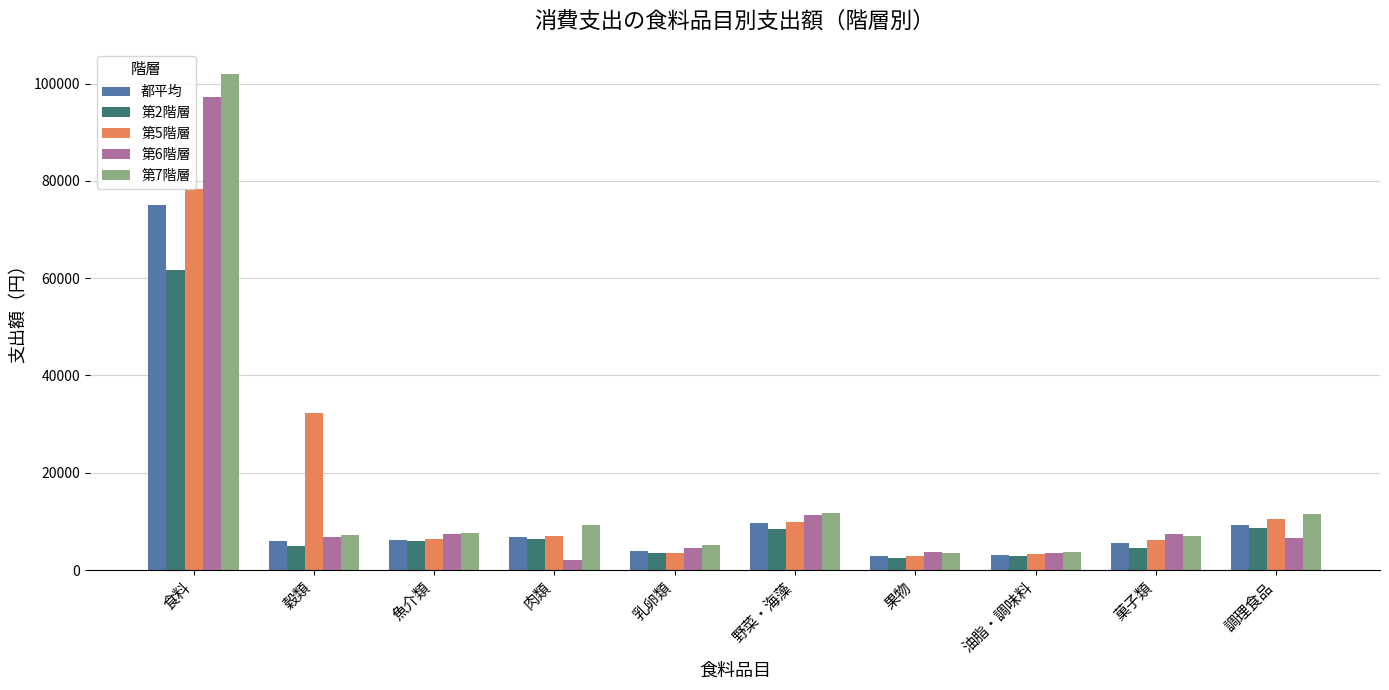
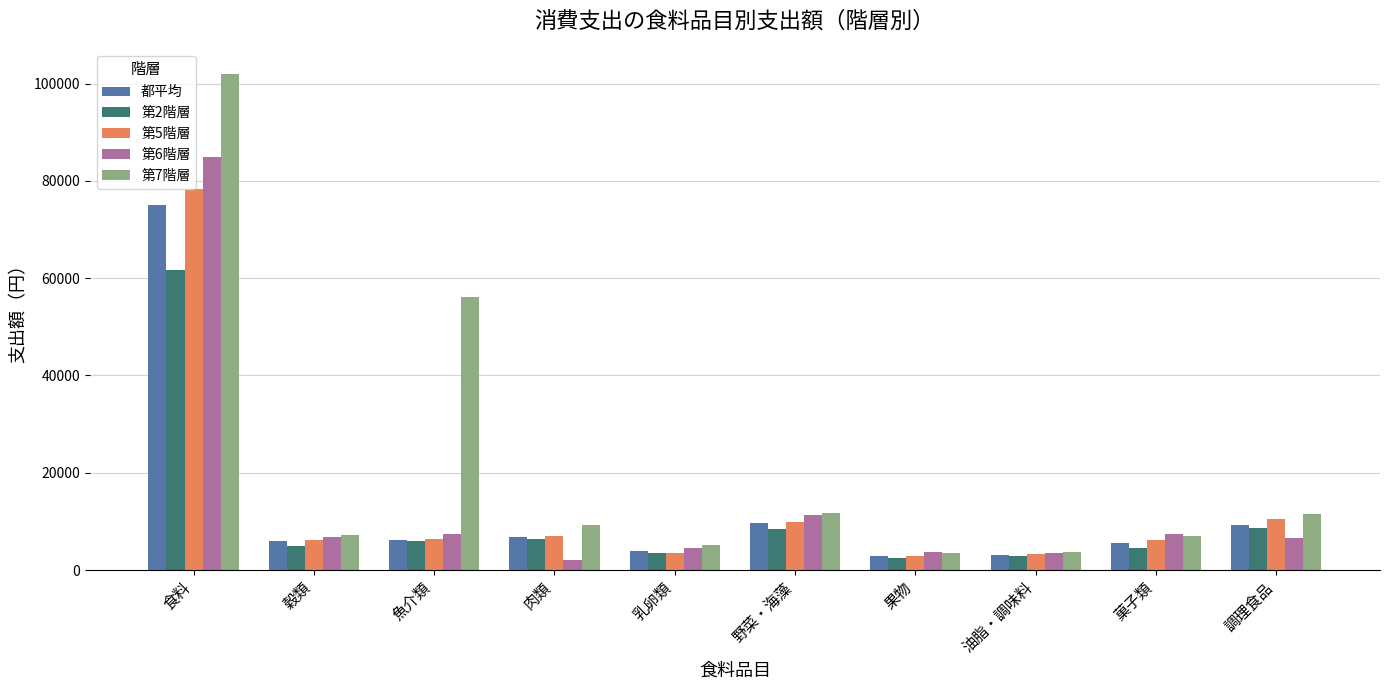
  {
    "第5階層": {
      "食料": 78000,
-     "穀類": 32000,
+     "穀類": 6000,
      "魚介類": 6000,
      "肉類": 7000,
      "乳卵類": 4000,
      "野菜・海藻": 10000,
      "果物": 3000,
      "油脂・調味料": 3000,
      "菓子類": 6000,
      "調理食品": 11000
    },
    "第6階層": {
-     "食料": 97000,
+     "食料": 85000,
      "穀類": 7000,
      "魚介類": 7000,
      "肉類": 2000,
      "乳卵類": 5000,
      "野菜・海藻": 11000,
      "果物": 4000,
      "油脂・調味料": 3000,
      "菓子類": 7000,
      "調理食品": 7000
    },
    "第7階層": {
      "食料": 102000,
      "穀類": 7000,
-     "魚介類": 8000,
+     "魚介類": 56000,
      "肉類": 9000,
      "乳卵類": 5000,
      "野菜・海藻": 12000,
      "果物": 4000,
      "油脂・調味料": 4000,
      "菓子類": 7000,
      "調理食品": 11000
    }
  }
